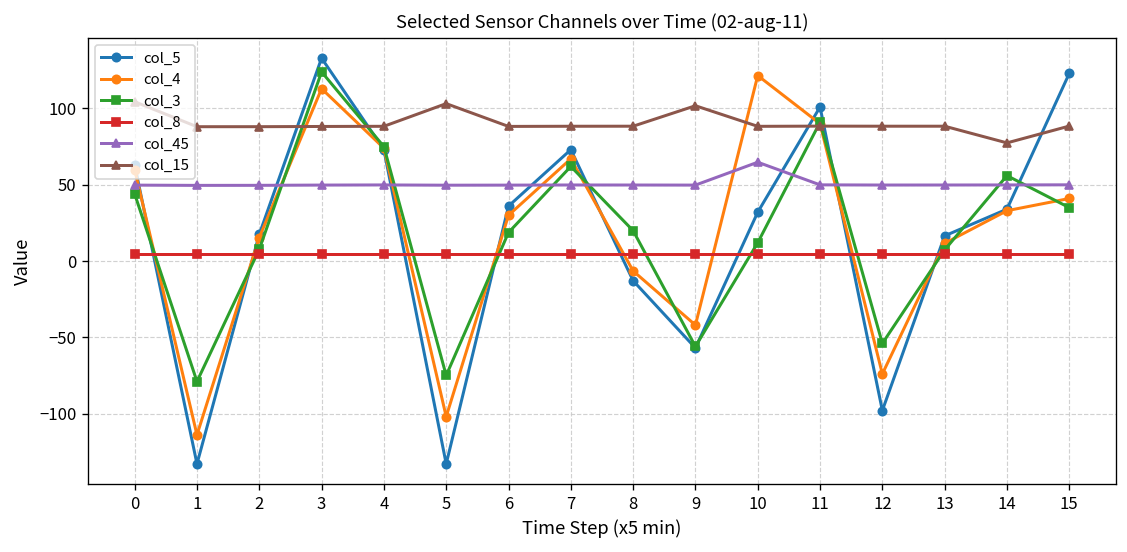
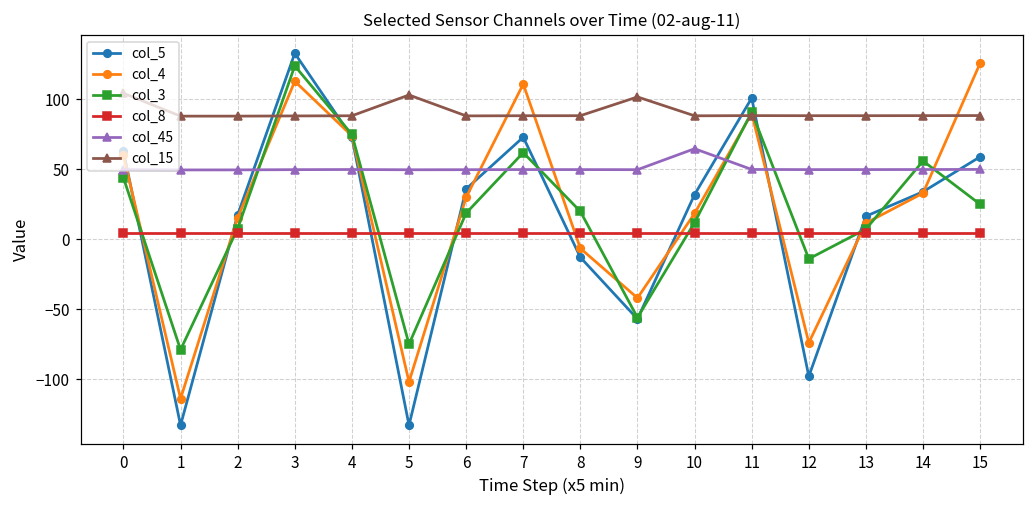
  {
    "col_5": {
      "1": -133,
      "2": 18,
      "3": 133,
      "5": -133,
      "6": 36,
      "7": 73,
      "8": -13,
      "10": 32,
      "11": 101,
      "12": -98,
      "13": 17,
-     "15": 123
+     "15": 59
    },
    "col_4": {
      "1": -114,
      "2": 15,
      "3": 113,
      "5": -102,
      "6": 30,
-     "7": 67,
+     "7": 111,
      "8": -7,
      "9": -42,
-     "10": 122,
+     "10": 19,
      "12": -74,
      "13": 12,
-     "15": 41
+     "15": 126
    },
    "col_3": {
      "0": 44,
      "1": -79,
      "2": 8,
      "3": 124,
      "5": -75,
      "6": 19,
      "7": 62,
      "8": 20,
      "10": 12,
-     "12": -54,
+     "12": -14,
      "13": 7,
      "14": 56,
-     "15": 35
+     "15": 25
    },
    "col_8": {
      "0": 5,
      "1": 5,
      "2": 5,
      "3": 5,
      "4": 5,
      "5": 5,
      "6": 5,
      "7": 5,
      "8": 5,
      "9": 5,
      "10": 5,
      "11": 5,
      "12": 5,
      "13": 5,
      "14": 5,
      "15": 5
    },
    "col_45": {
      "1": 50,
      "2": 50,
      "3": 50,
      "4": 50,
      "5": 50,
      "6": 50,
      "7": 50,
      "8": 50,
      "9": 50,
      "10": 65,
      "11": 50,
      "12": 50,
      "13": 50,
      "14": 50,
      "15": 50
    },
    "col_15": {
      "1": 88,
      "2": 88,
      "3": 88,
      "4": 88,
      "5": 103,
      "6": 88,
      "7": 88,
      "8": 88,
      "9": 102,
      "10": 88,
      "12": 88,
      "13": 88,
-     "14": 77,
+     "14": 88,
      "15": 88
    }
  }
